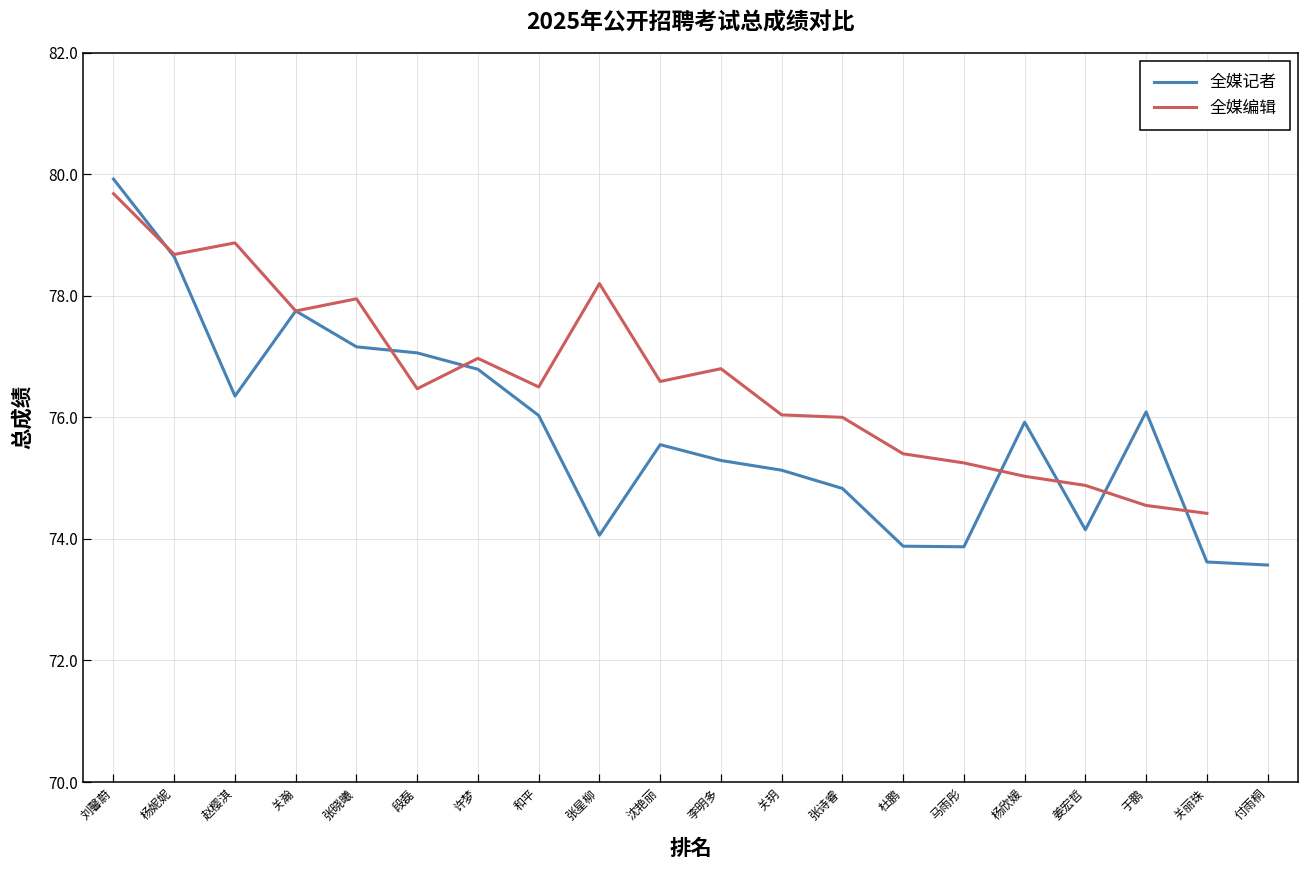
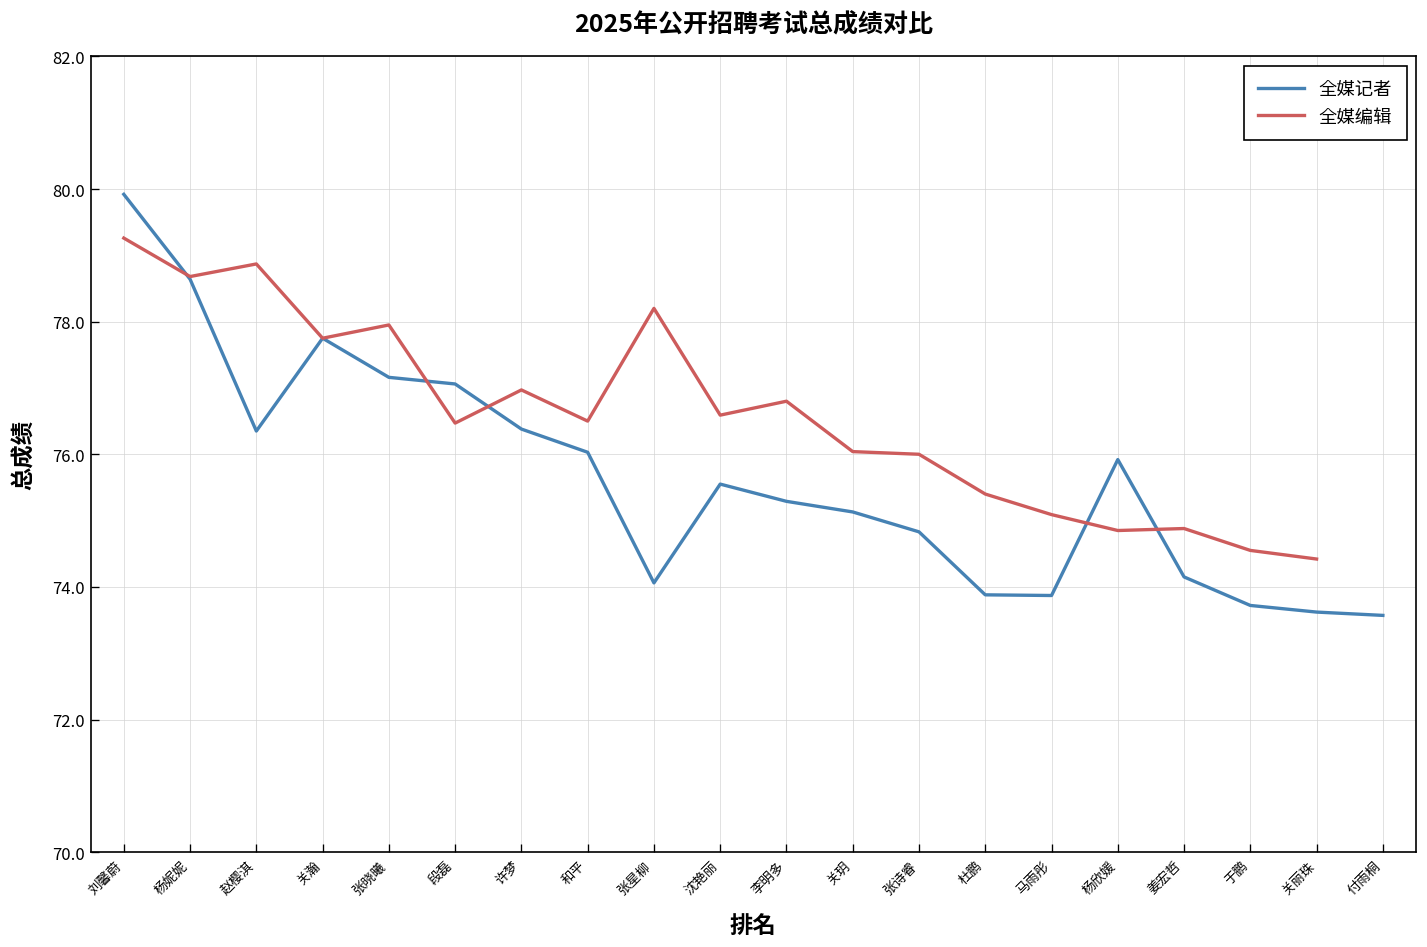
  {
    "全媒记者": {
      "刘馨蔚": 79.9,
      "赵樱淇": 76.4,
      "张晓曦": 77.2,
      "段磊": 77.1,
-     "许梦": 76.8,
+     "许梦": 76.4,
      "和平": 76.0,
      "张星柳": 74.1,
      "沈艳丽": 75.6,
      "李明多": 75.3,
      "关玥": 75.1,
      "张诗睿": 74.8,
      "杜鹏": 73.9,
      "马雨彤": 73.9,
      "杨欣媛": 75.9,
      "姜宏哲": 74.2,
-     "于鹏": 76.1,
+     "于鹏": 73.7,
      "关丽珠": 73.6,
      "付雨桐": 73.6
    },
    "全媒编辑": {
-     "刘馨蔚": 79.7,
+     "刘馨蔚": 79.3,
      "赵樱淇": 78.9,
      "张晓曦": 78.0,
      "段磊": 76.5,
      "许梦": 77.0,
      "和平": 76.5,
      "张星柳": 78.2,
      "沈艳丽": 76.6,
      "李明多": 76.8,
      "关玥": 76.0,
      "张诗睿": 76.0,
      "杜鹏": 75.4,
-     "马雨彤": 75.3,
-     "杨欣媛": 75.0,
+     "马雨彤": 75.1,
+     "杨欣媛": 74.9,
      "姜宏哲": 74.9,
      "于鹏": 74.6,
      "关丽珠": 74.4
    }
  }
